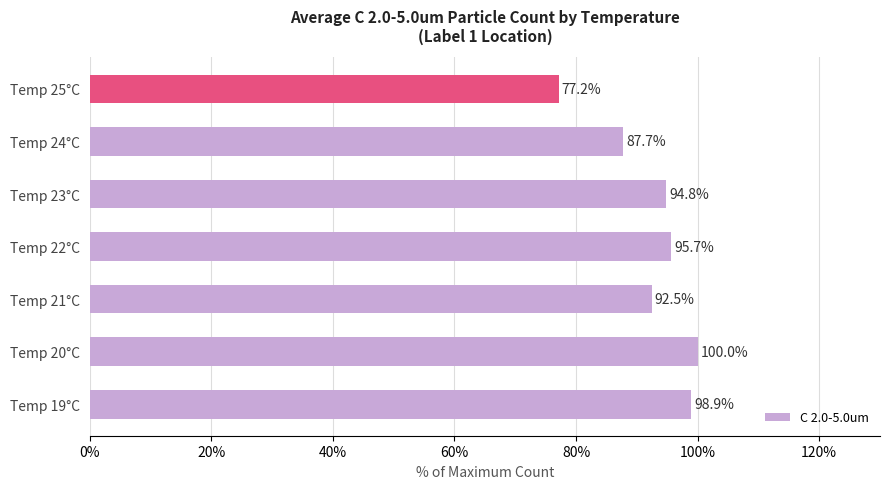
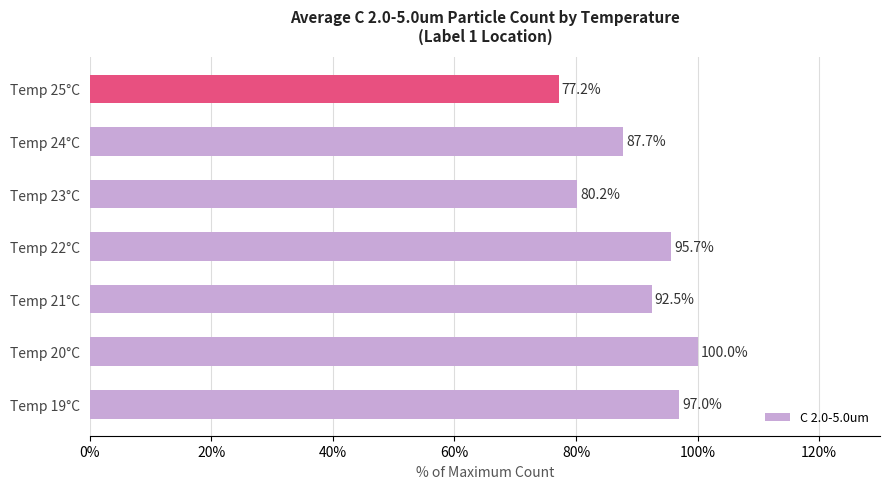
  {
    "Temp 25°C": "77.2%",
    "Temp 24°C": "87.7%",
-   "Temp 23°C": "94.8%",
+   "Temp 23°C": "80.2%",
    "Temp 22°C": "95.7%",
    "Temp 21°C": "92.5%",
    "Temp 20°C": "100.0%",
-   "Temp 19°C": "98.9%"
+   "Temp 19°C": "97.0%"
  }
